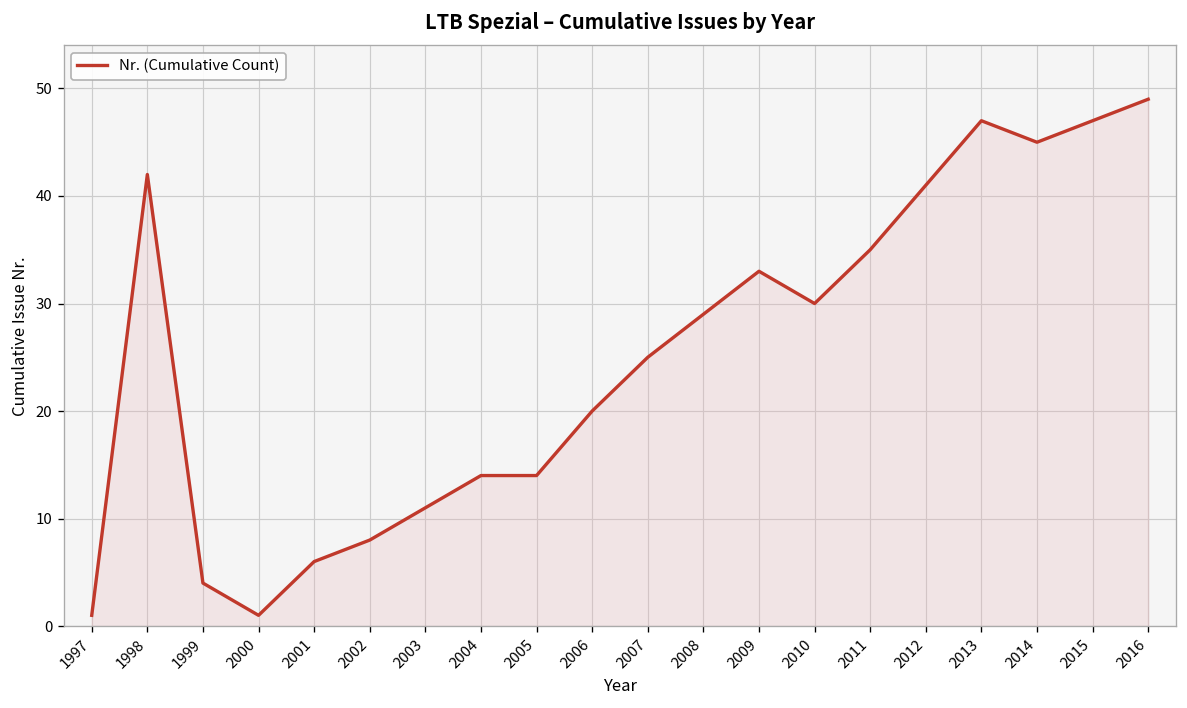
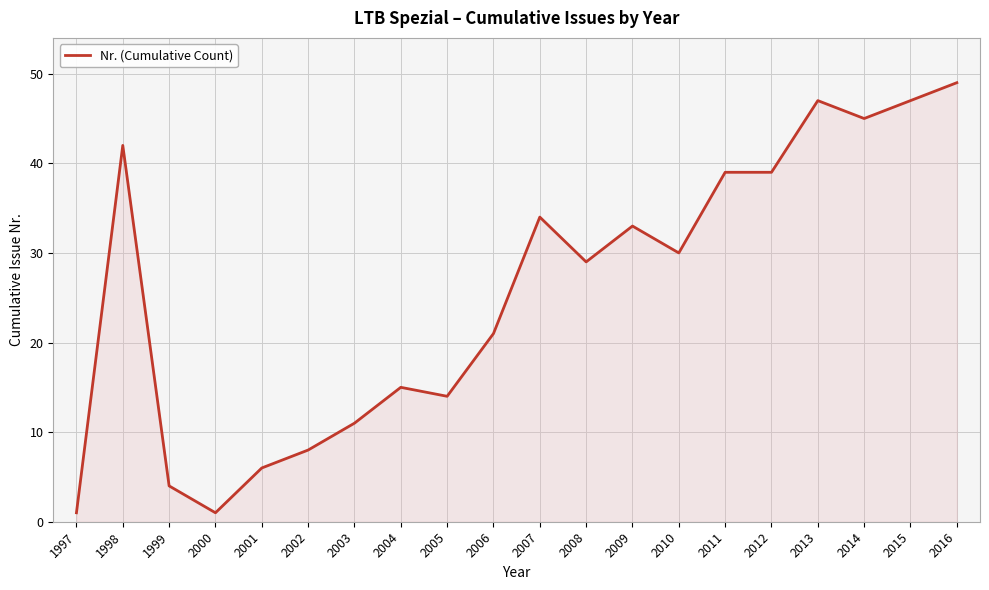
  {
    "1997": 1,
    "1998": 42,
    "1999": 4,
    "2000": 1,
    "2001": 6,
    "2002": 8,
    "2003": 11,
-   "2004": 14,
+   "2004": 15,
    "2005": 14,
-   "2006": 20,
-   "2007": 25,
+   "2006": 21,
+   "2007": 34,
    "2008": 29,
    "2009": 33,
    "2010": 30,
-   "2011": 35,
-   "2012": 41,
+   "2011": 39,
+   "2012": 39,
    "2013": 47,
    "2014": 45,
    "2015": 47,
    "2016": 49
  }
